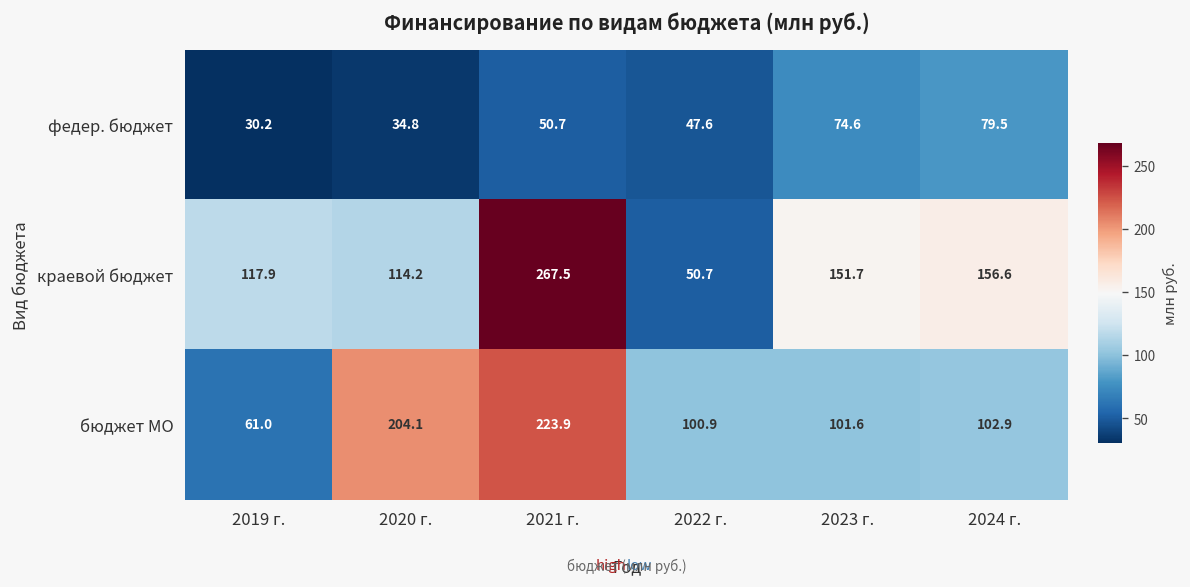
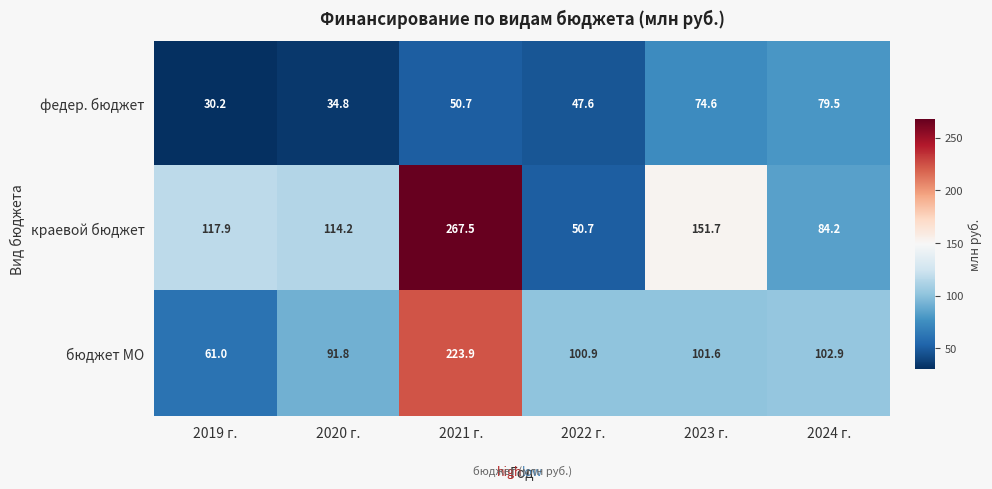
  {
    "федер. бюджет": {
      "2019 г.": 30.2,
      "2020 г.": 34.8,
      "2021 г.": 50.7,
      "2022 г.": 47.6,
      "2023 г.": 74.6,
      "2024 г.": 79.5
    },
    "краевой бюджет": {
      "2019 г.": 117.9,
      "2020 г.": 114.2,
      "2021 г.": 267.5,
      "2022 г.": 50.7,
      "2023 г.": 151.7,
-     "2024 г.": 156.6
+     "2024 г.": 84.2
    },
    "бюджет МО": {
      "2019 г.": 61.0,
-     "2020 г.": 204.1,
+     "2020 г.": 91.8,
      "2021 г.": 223.9,
      "2022 г.": 100.9,
      "2023 г.": 101.6,
      "2024 г.": 102.9
    }
  }
